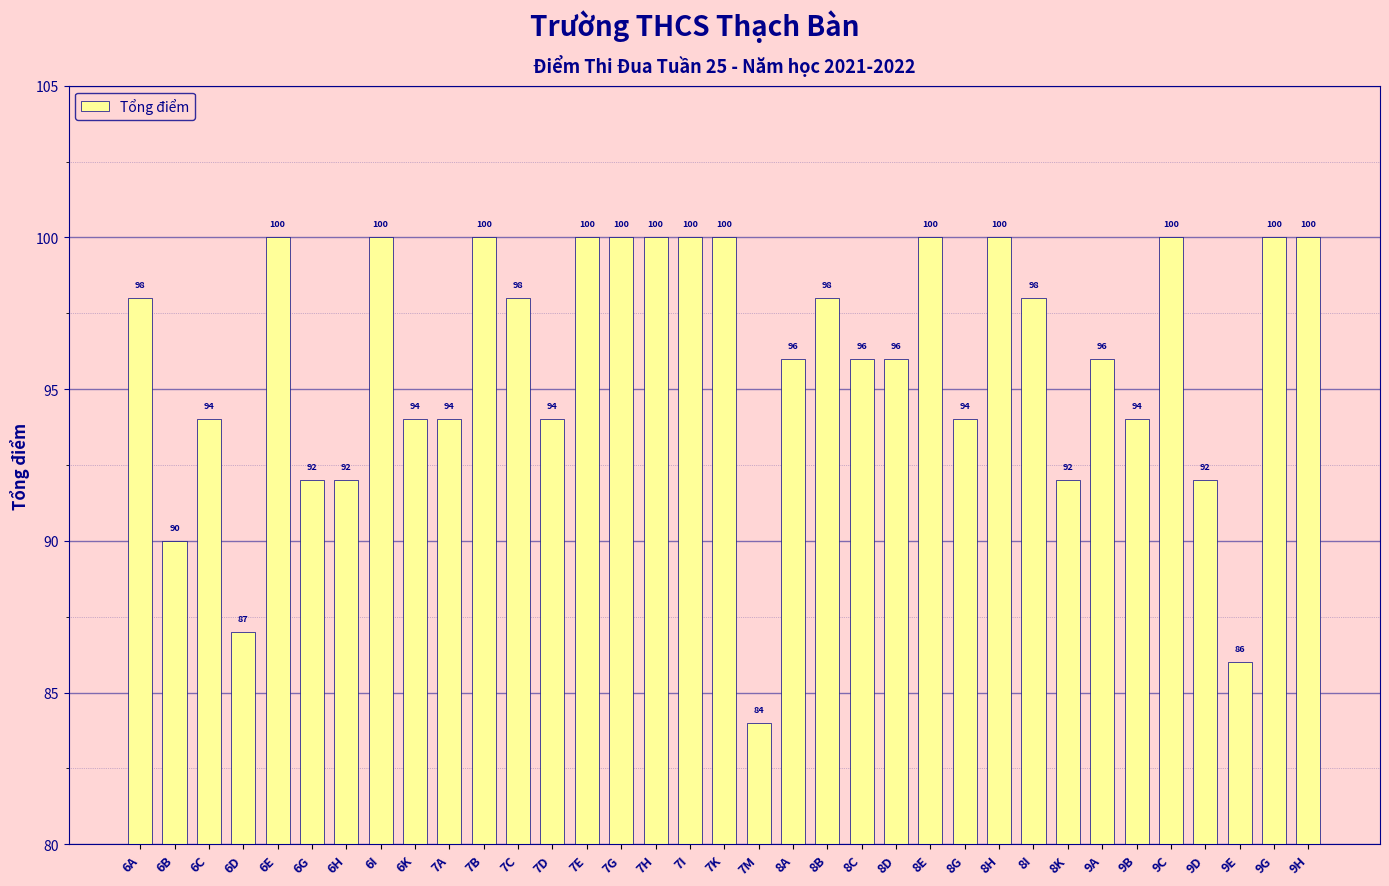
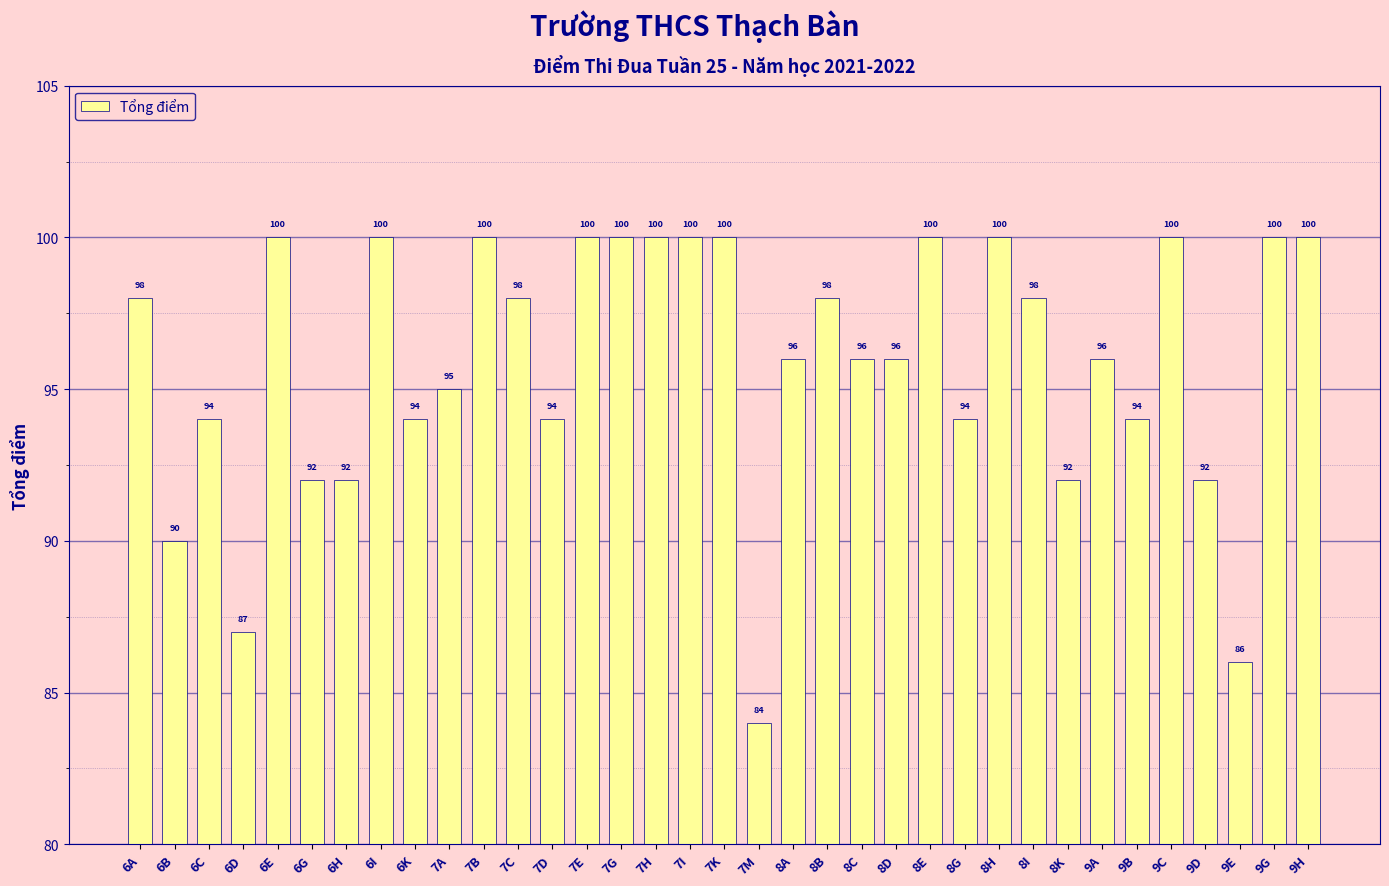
  {
    "6A": 98,
    "6B": 90,
    "6C": 94,
    "6D": 87,
    "6E": 100,
    "6G": 92,
    "6H": 92,
    "6I": 100,
    "6K": 94,
-   "7A": 94,
+   "7A": 95,
    "7B": 100,
    "7C": 98,
    "7D": 94,
    "7E": 100,
    "7G": 100,
    "7H": 100,
    "7I": 100,
    "7K": 100,
    "7M": 84,
    "8A": 96,
    "8B": 98,
    "8C": 96,
    "8D": 96,
    "8E": 100,
    "8G": 94,
    "8H": 100,
    "8I": 98,
    "8K": 92,
    "9A": 96,
    "9B": 94,
    "9C": 100,
    "9D": 92,
    "9E": 86,
    "9G": 100,
    "9H": 100
  }
